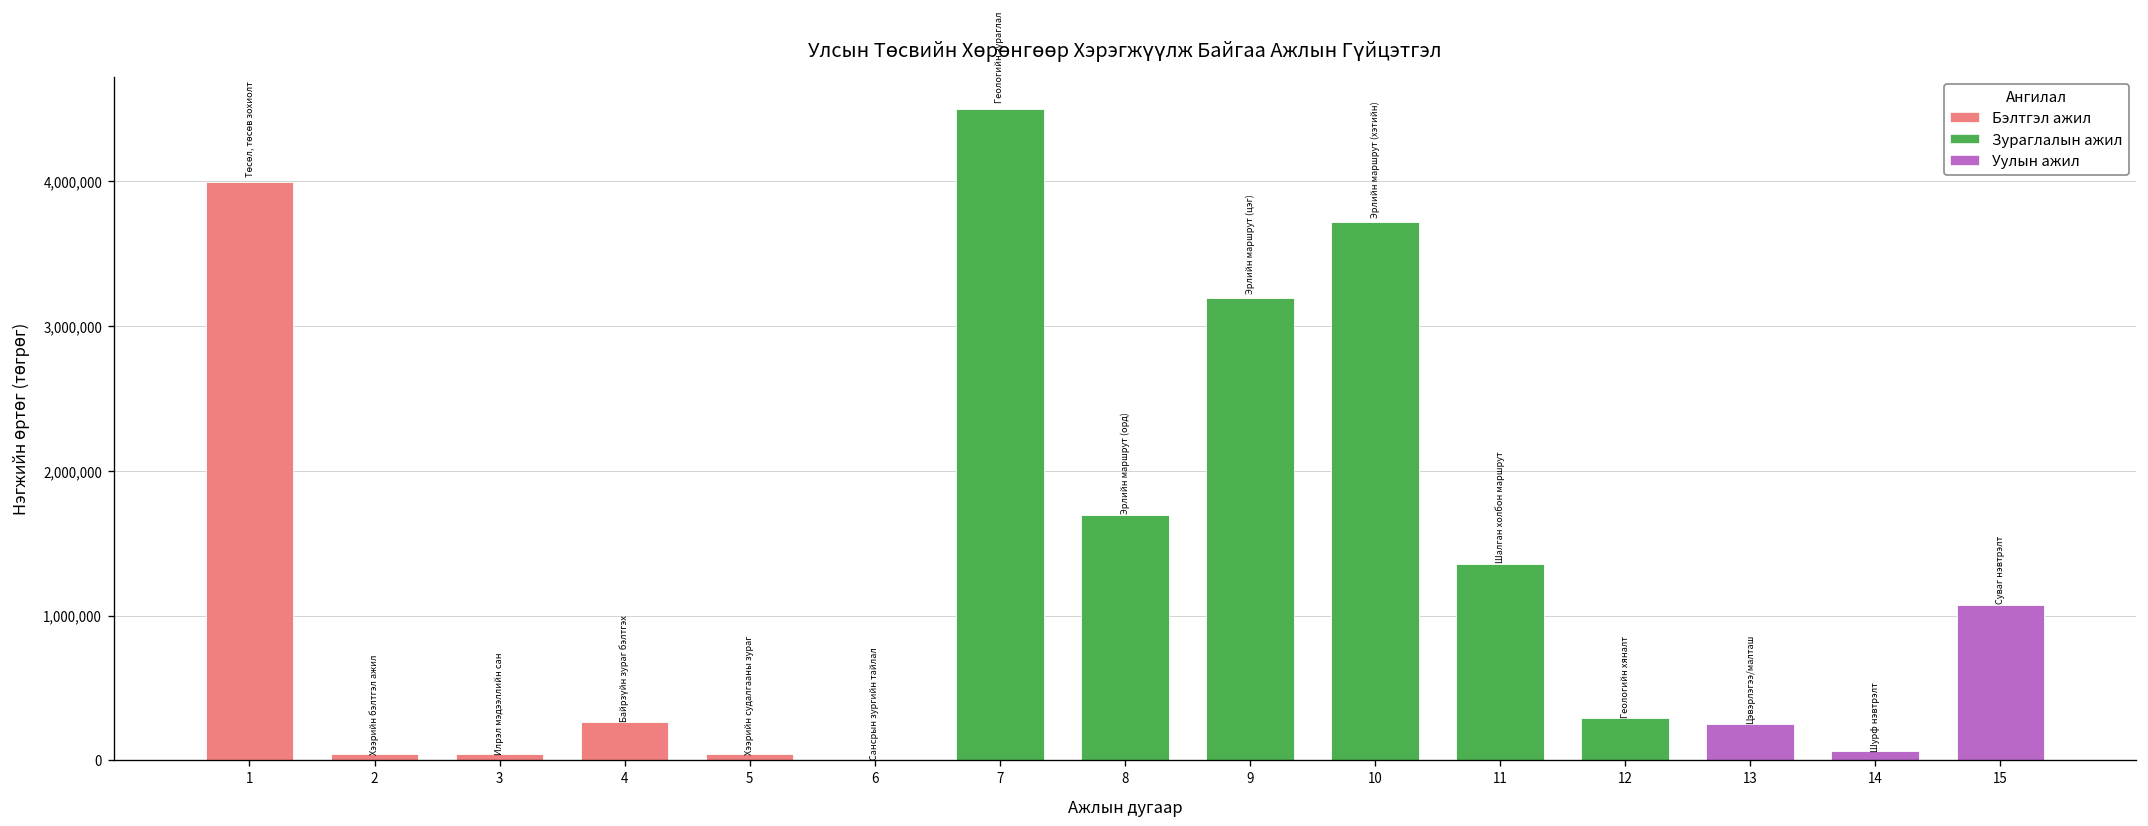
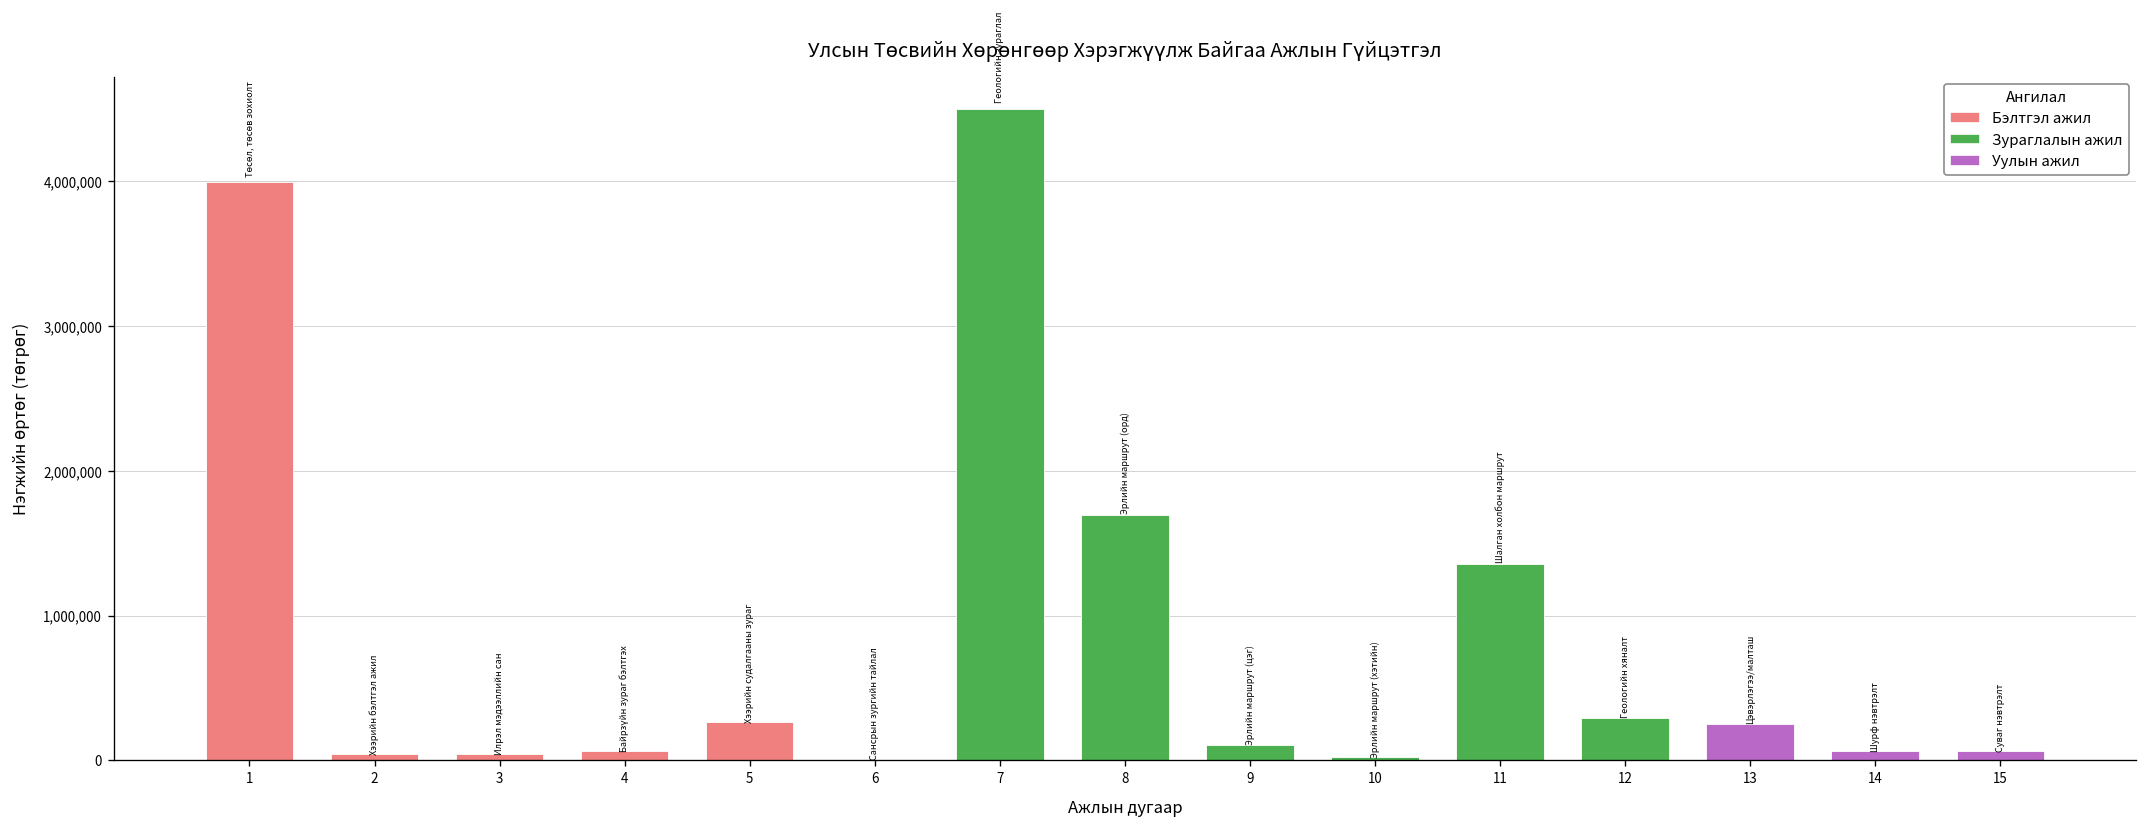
  {
    "1": "4,000,000",
    "2": "40,000",
    "3": "40,000",
-   "4": "260,000",
-   "5": "40,000",
+   "4": "60,000",
+   "5": "260,000",
    "7": "4,500,000",
    "8": "1,690,000",
-   "9": "3,190,000",
-   "10": "3,720,000",
+   "9": "100,000",
+   "10": "20,000",
    "11": "1,350,000",
    "12": "290,000",
    "13": "250,000",
    "14": "60,000",
-   "15": "1,070,000"
+   "15": "60,000"
  }
